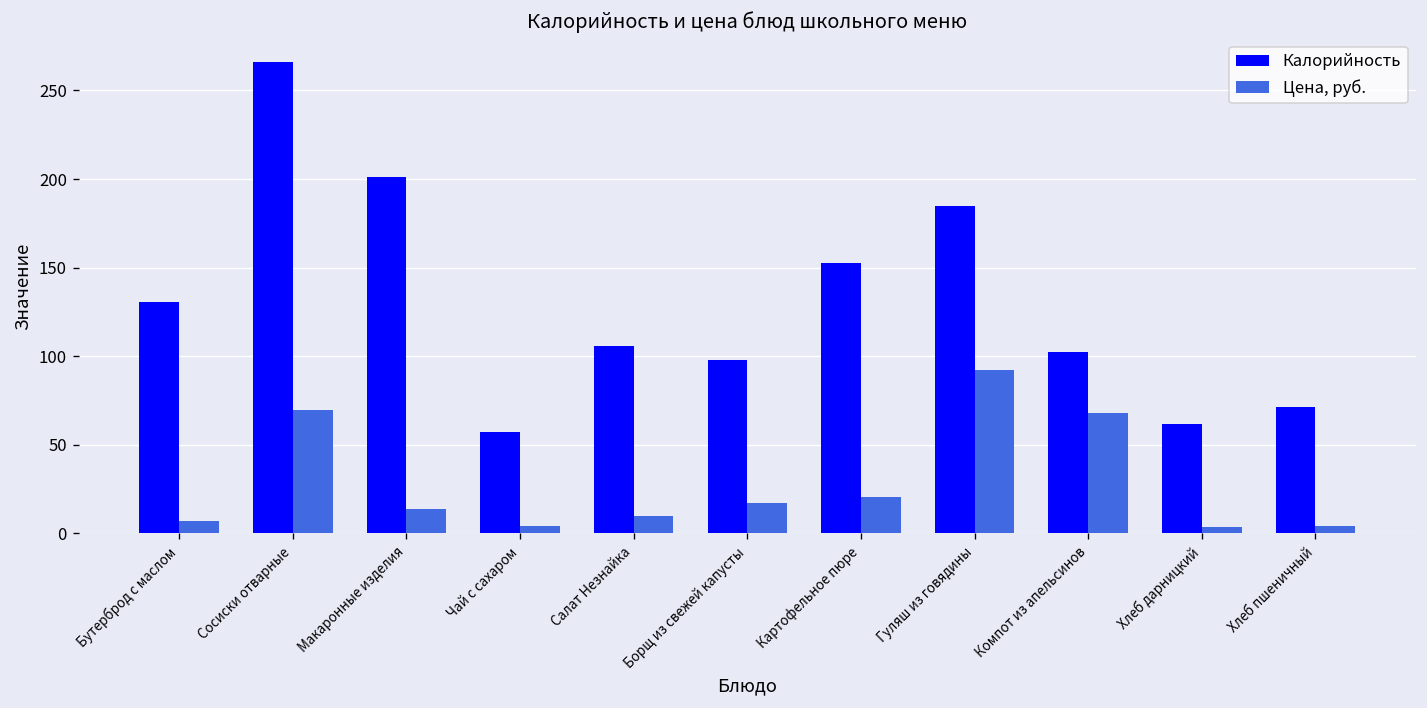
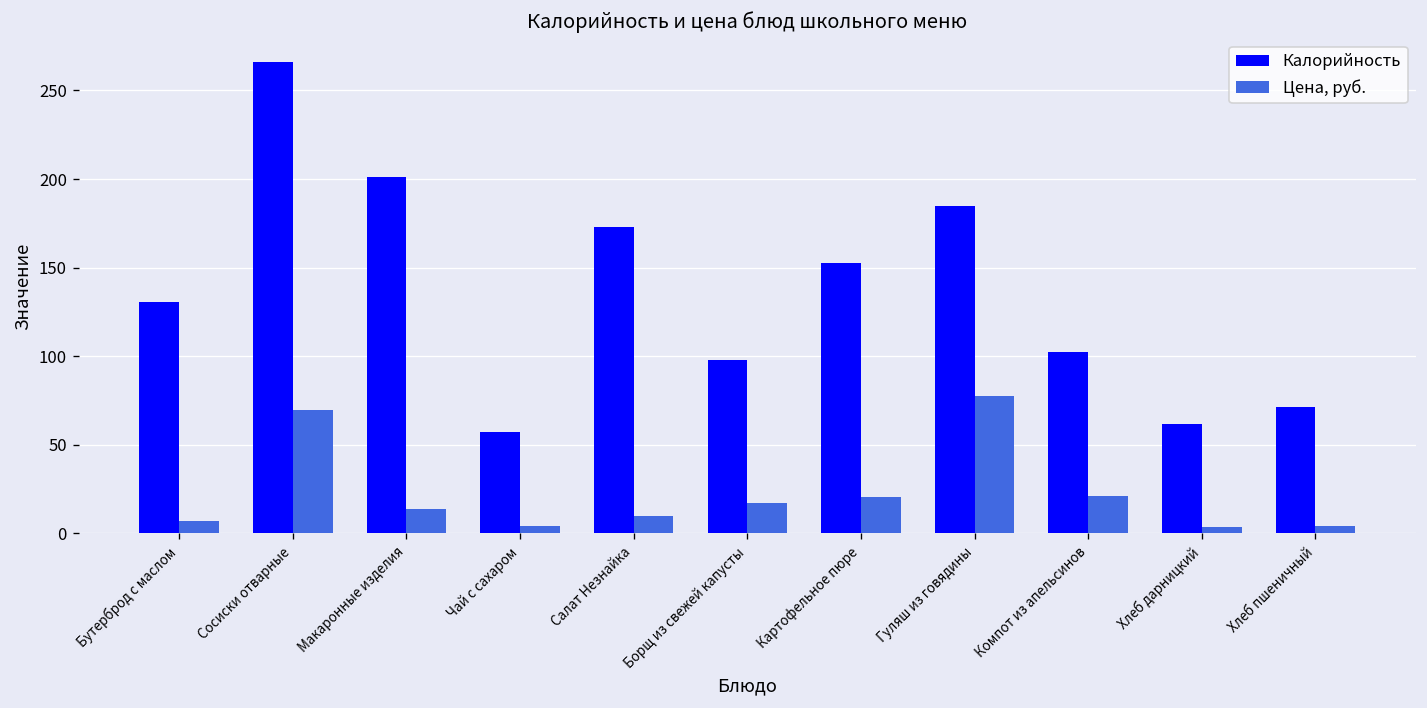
  {
    "Калорийность": {
      "Бутерброд с маслом": 131,
      "Сосиски отварные": 266,
      "Макаронные изделия": 201,
      "Чай с сахаром": 57,
-     "Салат Незнайка": 106,
+     "Салат Незнайка": 173,
      "Борщ из свежей капусты": 98,
      "Картофельное пюре": 153,
      "Гуляш из говядины": 185,
      "Компот из апельсинов": 102,
      "Хлеб дарницкий": 62,
      "Хлеб пшеничный": 71
    },
    "Цена, руб.": {
      "Бутерброд с маслом": 7,
      "Сосиски отварные": 70,
      "Макаронные изделия": 14,
      "Чай с сахаром": 4,
      "Салат Незнайка": 10,
      "Борщ из свежей капусты": 17,
      "Картофельное пюре": 21,
-     "Гуляш из говядины": 92,
-     "Компот из апельсинов": 68,
+     "Гуляш из говядины": 77,
+     "Компот из апельсинов": 21,
      "Хлеб дарницкий": 4,
      "Хлеб пшеничный": 4
    }
  }
